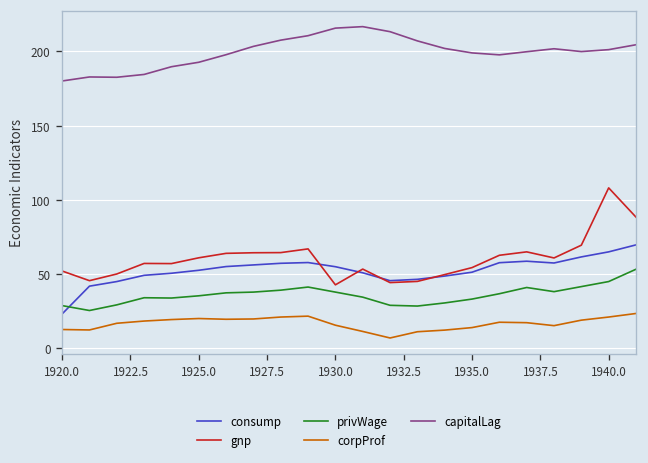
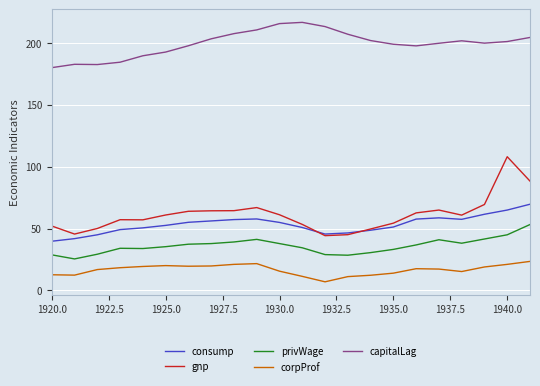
  {
    "consump": {
-     "1920.0": 23,
+     "1920.0": 40,
      "1925.0": 53,
      "1930.0": 55,
      "1935.0": 51,
      "1940.0": 65
    },
    "gnp": {
      "1920.0": 52,
      "1925.0": 61,
-     "1930.0": 43,
+     "1930.0": 61,
      "1935.0": 54,
      "1940.0": 108
    },
    "privWage": {
      "1920.0": 29,
      "1925.0": 35,
      "1930.0": 38,
      "1935.0": 33,
      "1940.0": 45
    },
    "corpProf": {
      "1920.0": 13,
      "1925.0": 20,
      "1930.0": 16,
      "1935.0": 14,
      "1940.0": 21
    },
    "capitalLag": {
      "1920.0": 180,
      "1925.0": 193,
      "1930.0": 216,
      "1935.0": 199,
      "1940.0": 201
    }
  }
